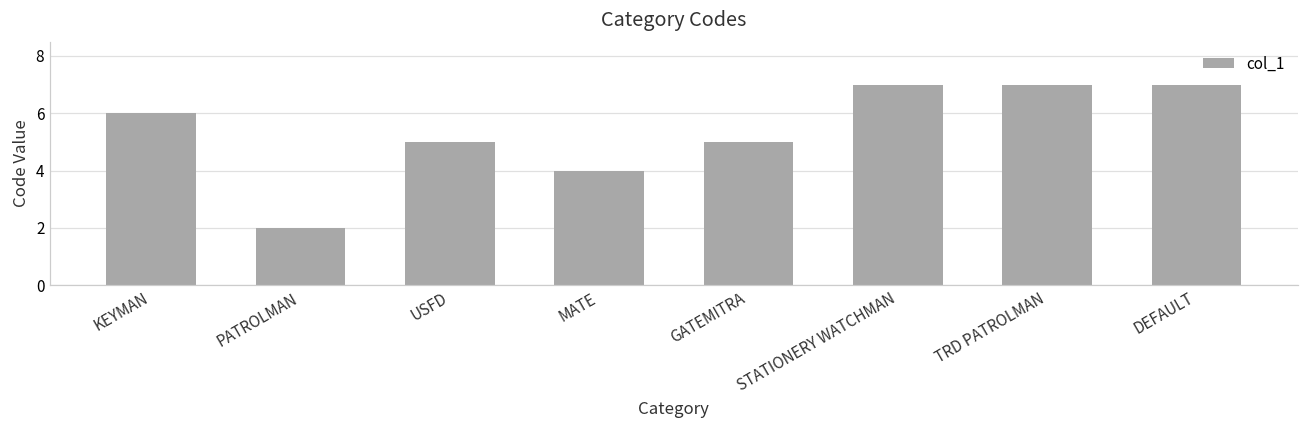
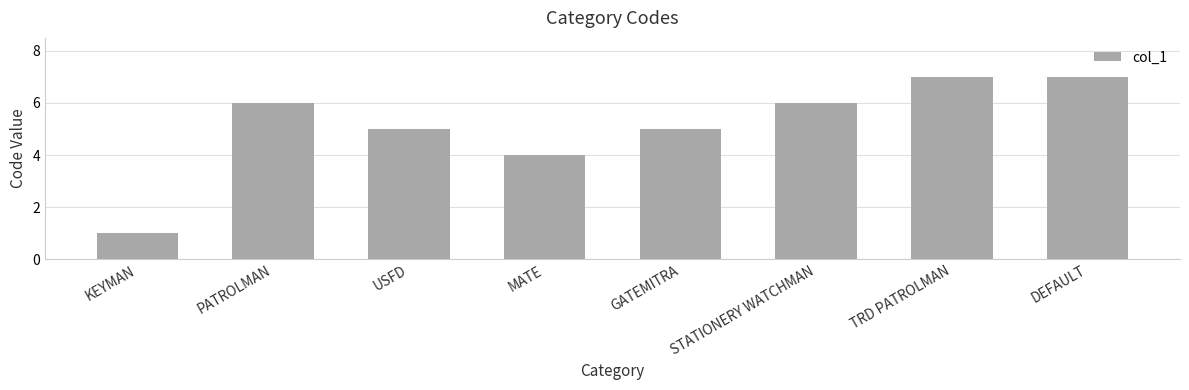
  {
-   "KEYMAN": 6,
-   "PATROLMAN": 2,
+   "KEYMAN": 1,
+   "PATROLMAN": 6,
    "USFD": 5,
    "MATE": 4,
    "GATEMITRA": 5,
-   "STATIONERY WATCHMAN": 7,
+   "STATIONERY WATCHMAN": 6,
    "TRD PATROLMAN": 7,
    "DEFAULT": 7
  }
